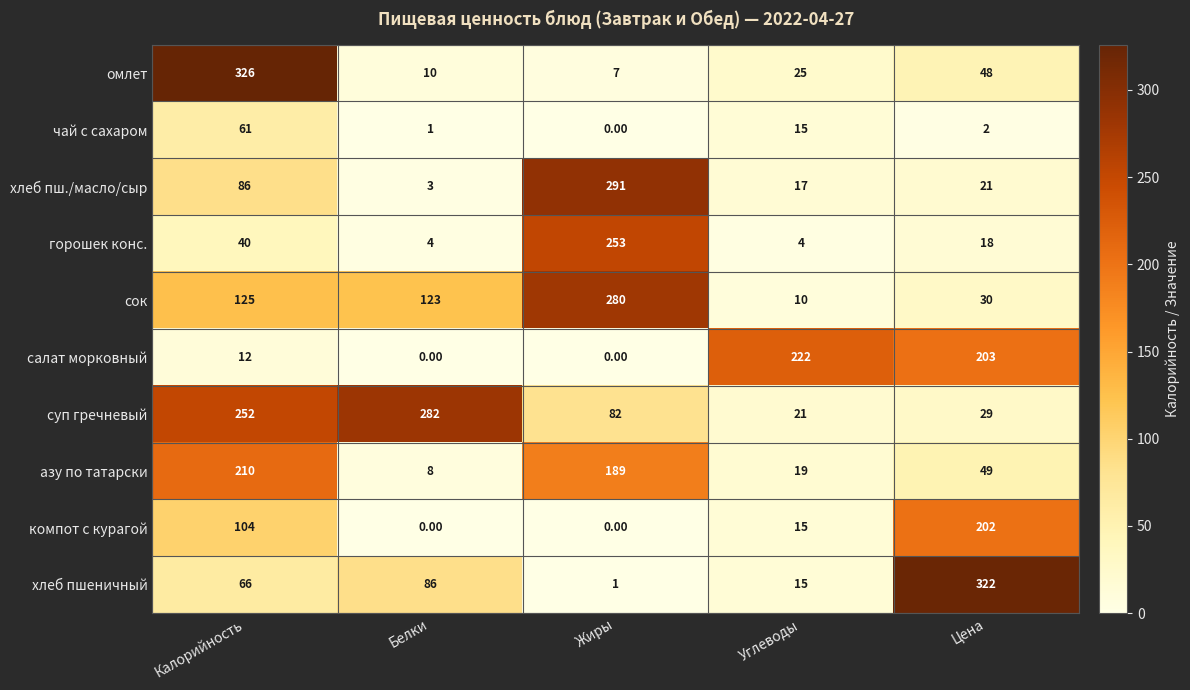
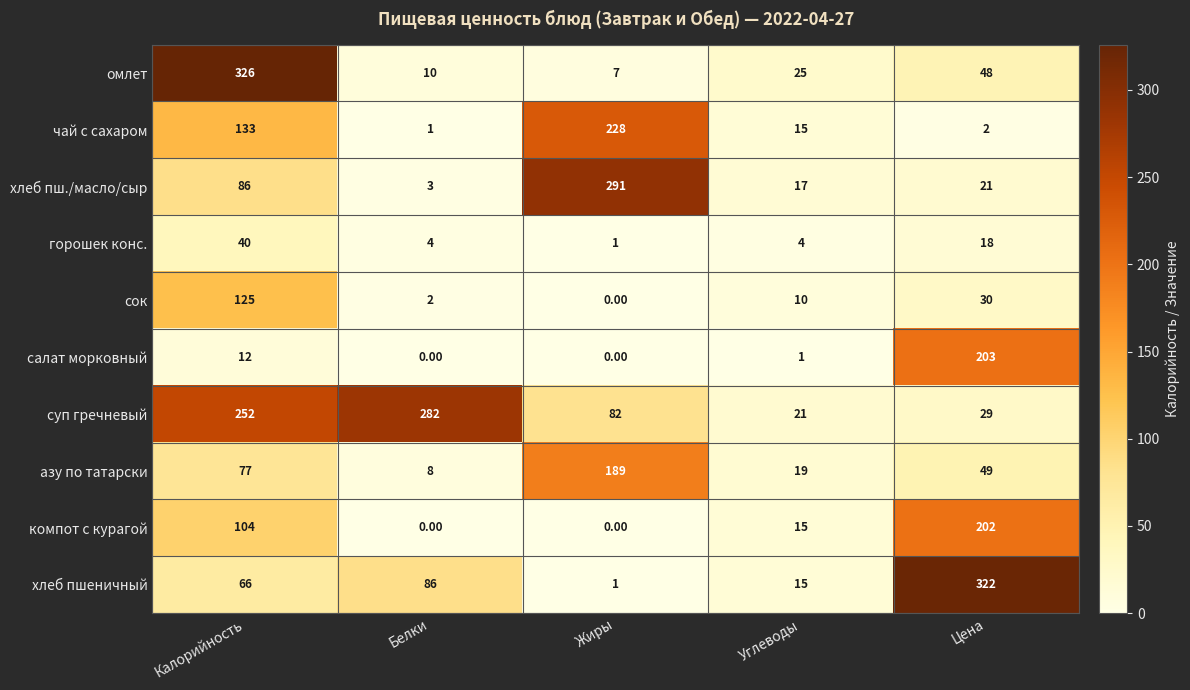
  {
    "омлет": {
      "Калорийность": 326,
      "Белки": 10,
      "Жиры": 7,
      "Углеводы": 25,
      "Цена": 48
    },
    "чай с сахаром": {
-     "Калорийность": 61,
+     "Калорийность": 133,
      "Белки": 1,
-     "Жиры": 0.00,
+     "Жиры": 228,
      "Углеводы": 15,
      "Цена": 2
    },
    "хлеб пш./масло/сыр": {
      "Калорийность": 86,
      "Белки": 3,
      "Жиры": 291,
      "Углеводы": 17,
      "Цена": 21
    },
    "горошек конс.": {
      "Калорийность": 40,
      "Белки": 4,
-     "Жиры": 253,
+     "Жиры": 1,
      "Углеводы": 4,
      "Цена": 18
    },
    "сок": {
      "Калорийность": 125,
-     "Белки": 123,
-     "Жиры": 280,
+     "Белки": 2,
+     "Жиры": 0.00,
      "Углеводы": 10,
      "Цена": 30
    },
    "салат морковный": {
      "Калорийность": 12,
      "Белки": 0.00,
      "Жиры": 0.00,
-     "Углеводы": 222,
+     "Углеводы": 1,
      "Цена": 203
    },
    "суп гречневый": {
      "Калорийность": 252,
      "Белки": 282,
      "Жиры": 82,
      "Углеводы": 21,
      "Цена": 29
    },
    "азу по татарски": {
-     "Калорийность": 210,
+     "Калорийность": 77,
      "Белки": 8,
      "Жиры": 189,
      "Углеводы": 19,
      "Цена": 49
    },
    "компот с курагой": {
      "Калорийность": 104,
      "Белки": 0.00,
      "Жиры": 0.00,
      "Углеводы": 15,
      "Цена": 202
    },
    "хлеб пшеничный": {
      "Калорийность": 66,
      "Белки": 86,
      "Жиры": 1,
      "Углеводы": 15,
      "Цена": 322
    }
  }
